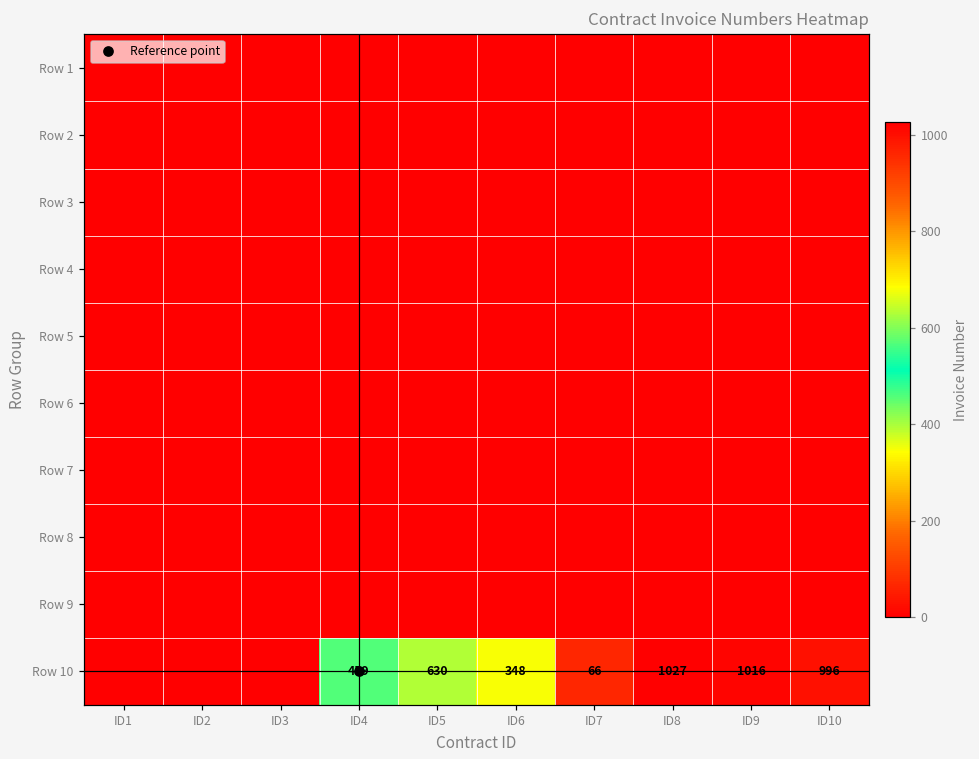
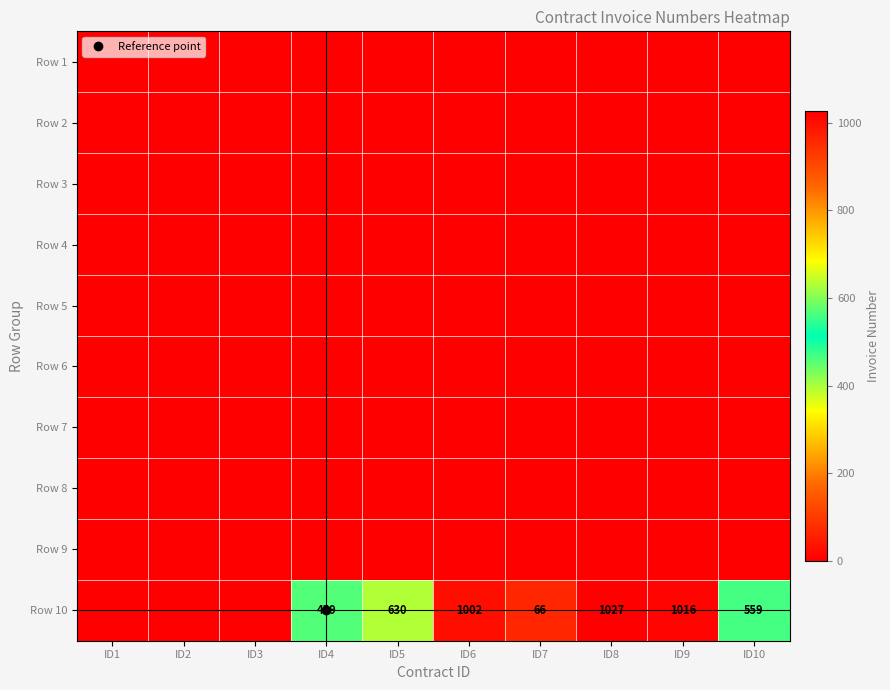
  {
    "Row 10": {
      "ID5": 630,
-     "ID6": 348,
+     "ID6": 1002,
      "ID7": 66,
      "ID8": 1027,
      "ID9": 1016,
-     "ID10": 996
+     "ID10": 559
    }
  }
